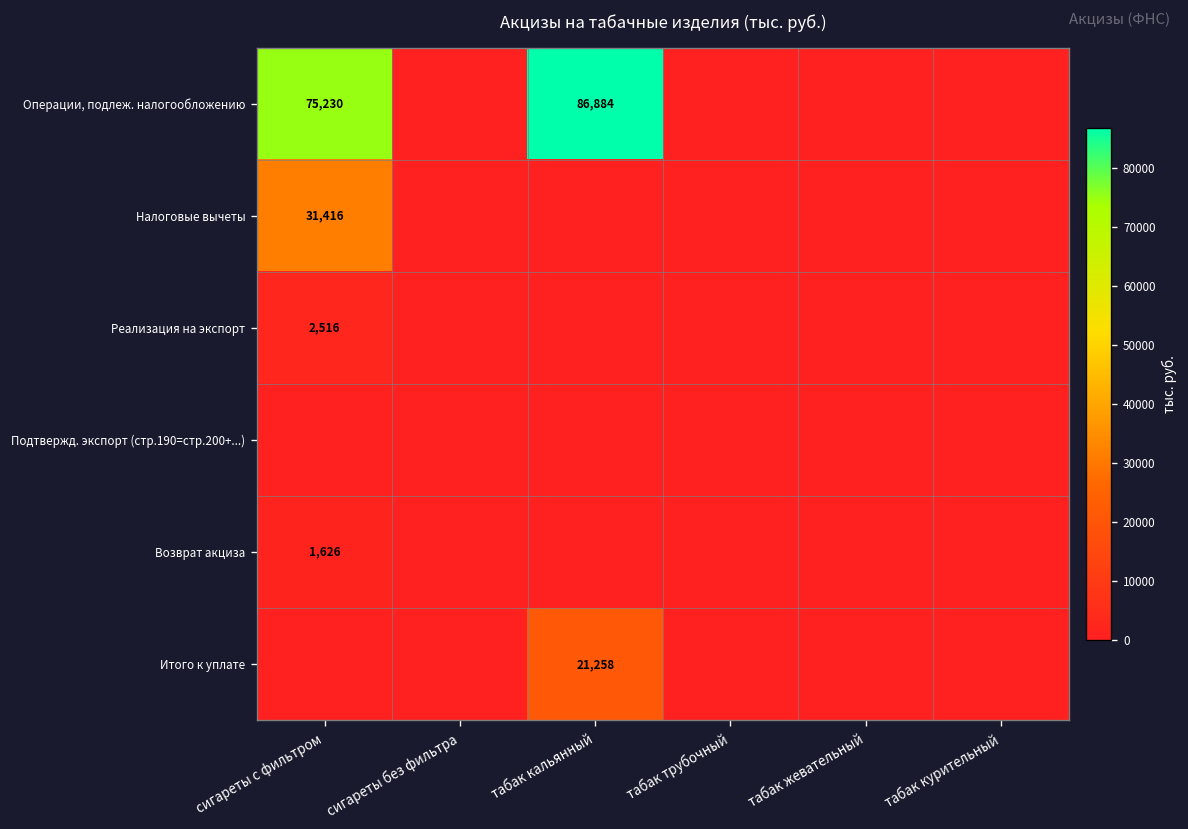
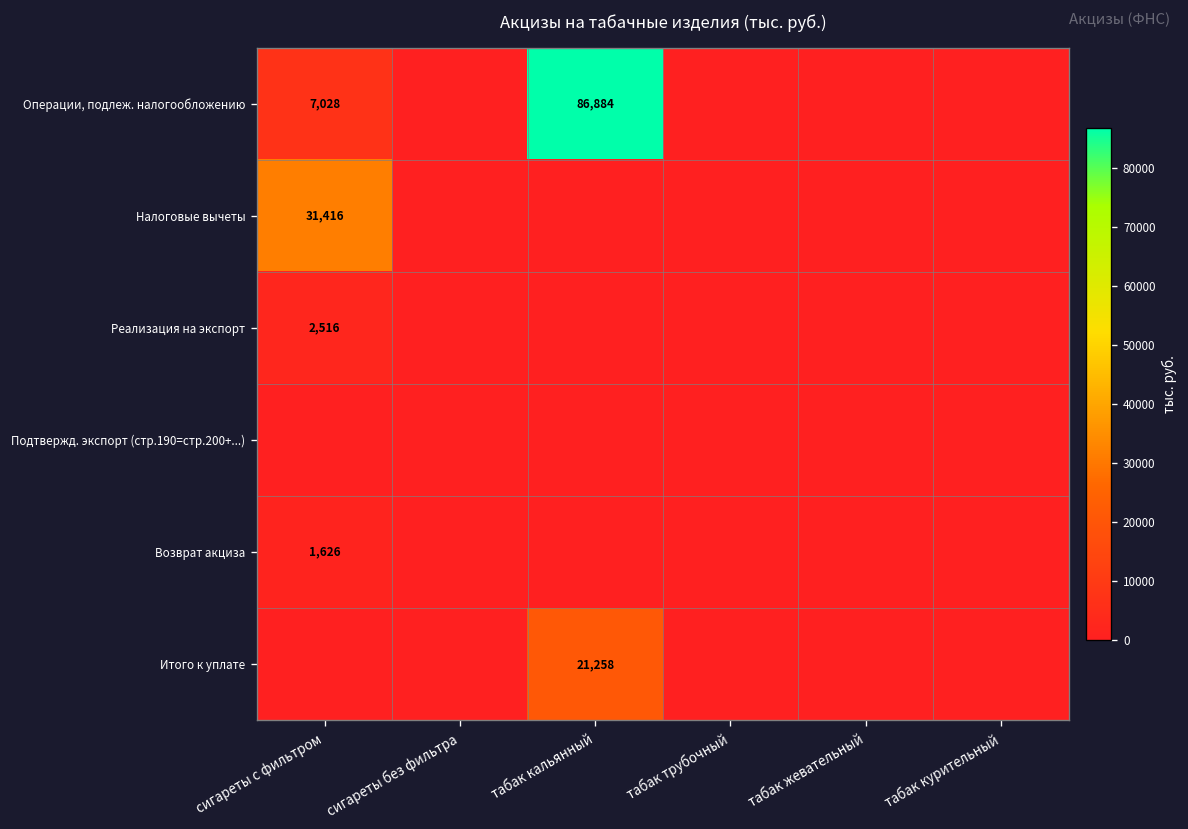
  {
    "Операции, подлеж. налогообложению": {
-     "сигареты с фильтром": "75,230",
+     "сигареты с фильтром": "7,028",
      "табак кальянный": "86,884"
    },
    "Налоговые вычеты": {
      "сигареты с фильтром": "31,416"
    },
    "Реализация на экспорт": {
      "сигареты с фильтром": "2,516"
    },
    "Возврат акциза": {
      "сигареты с фильтром": "1,626"
    },
    "Итого к уплате": {
      "табак кальянный": "21,258"
    }
  }
